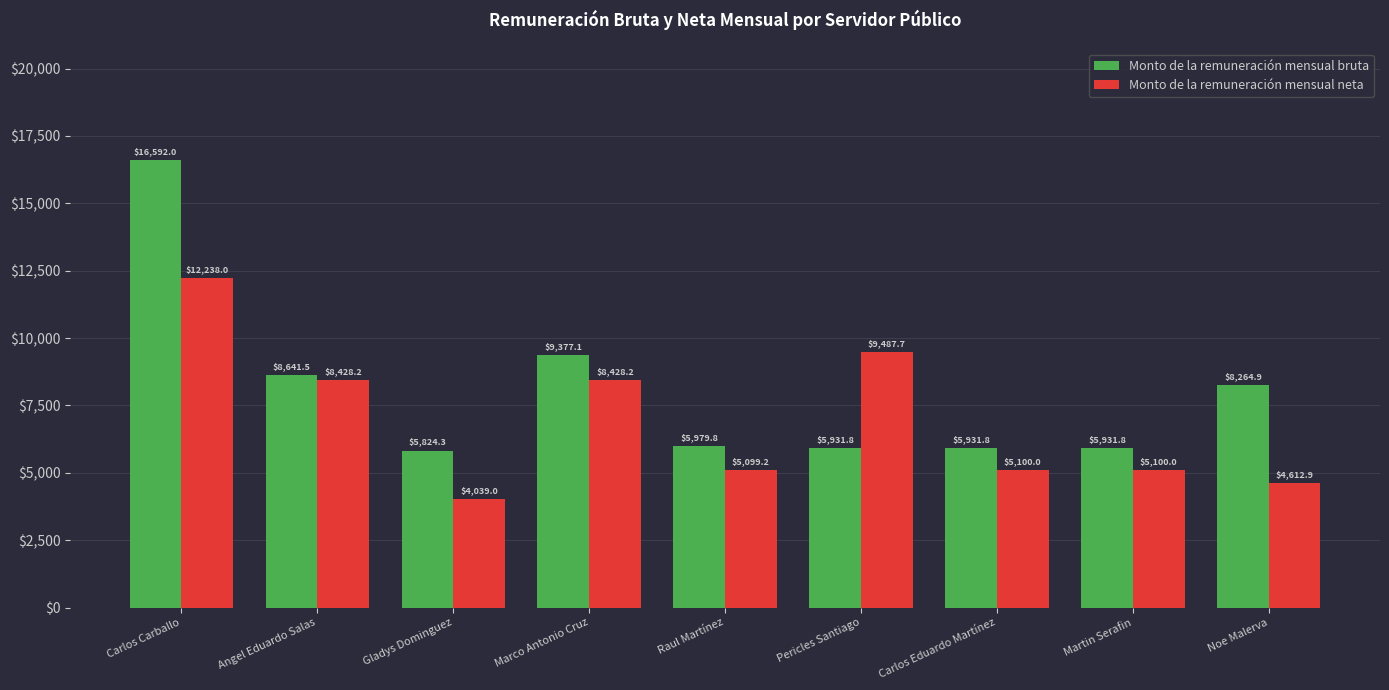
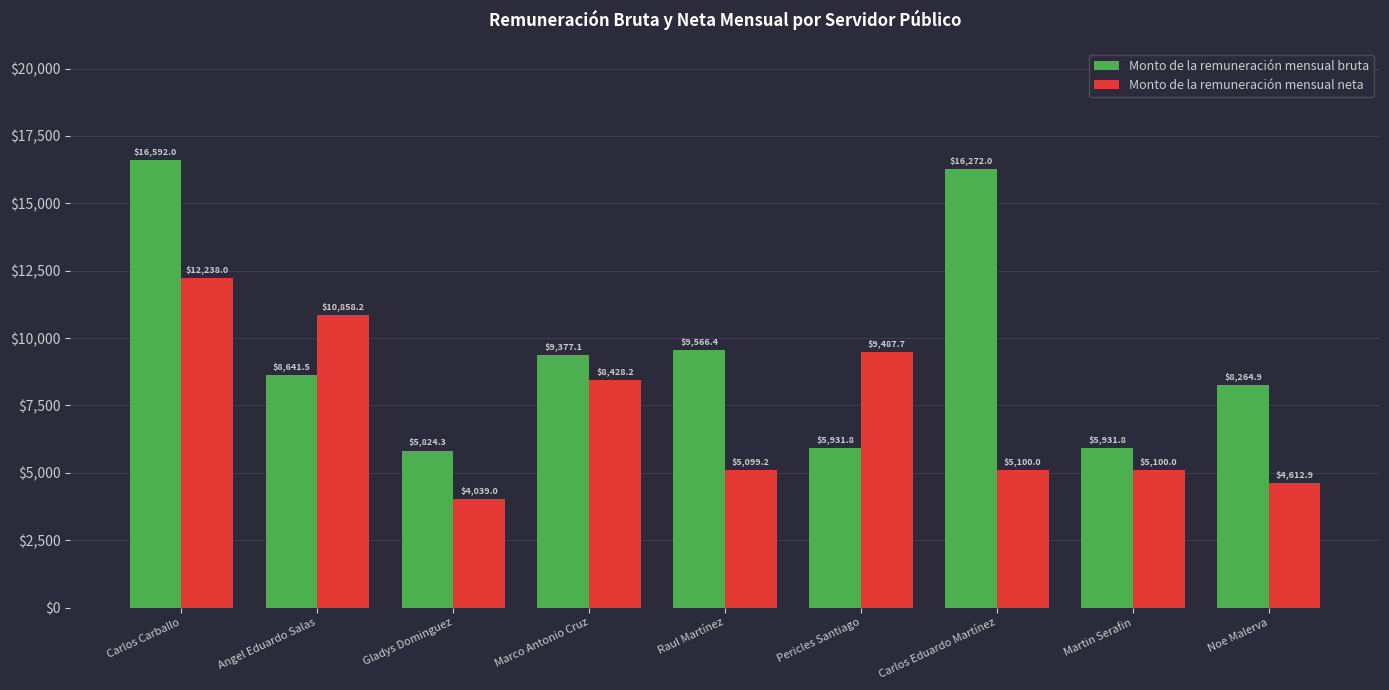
  {
    "Monto de la remuneración mensual bruta": {
      "Carlos Carballo": "$16,592.0",
      "Angel Eduardo Salas": "$8,641.5",
      "Gladys Dominguez": "$5,824.3",
      "Marco Antonio Cruz": "$9,377.1",
-     "Raul Martínez": "$5,979.8",
+     "Raul Martínez": "$9,566.4",
      "Pericles Santiago": "$5,931.8",
-     "Carlos Eduardo Martínez": "$5,931.8",
+     "Carlos Eduardo Martínez": "$16,272.0",
      "Martin Serafin": "$5,931.8",
      "Noe Malerva": "$8,264.9"
    },
    "Monto de la remuneración mensual neta": {
      "Carlos Carballo": "$12,238.0",
-     "Angel Eduardo Salas": "$8,428.2",
+     "Angel Eduardo Salas": "$10,858.2",
      "Gladys Dominguez": "$4,039.0",
      "Marco Antonio Cruz": "$8,428.2",
      "Raul Martínez": "$5,099.2",
      "Pericles Santiago": "$9,487.7",
      "Carlos Eduardo Martínez": "$5,100.0",
      "Martin Serafin": "$5,100.0",
      "Noe Malerva": "$4,612.9"
    }
  }
